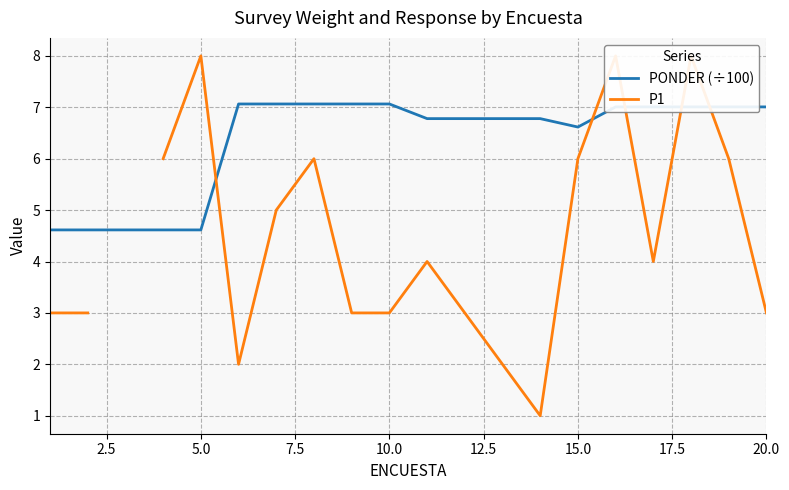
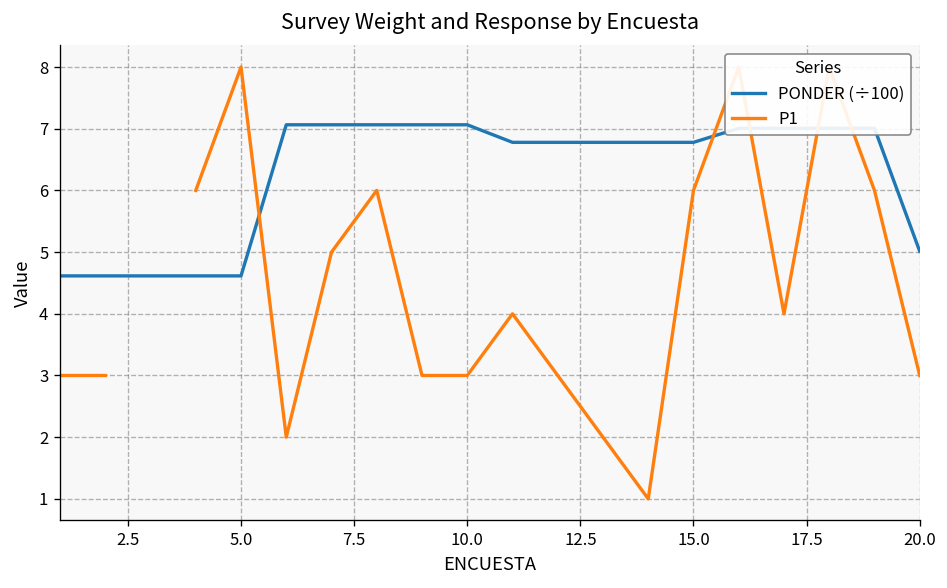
  {
    "PONDER (÷100)": {
      "5.0": 4.6,
      "10.0": 7.1,
-     "15.0": 6.6,
-     "20.0": 7.0
+     "15.0": 6.8,
+     "20.0": 5.0
    },
    "P1": {
      "5.0": 8.0,
      "10.0": 3.0,
      "15.0": 6.0,
      "20.0": 3.0
    }
  }
